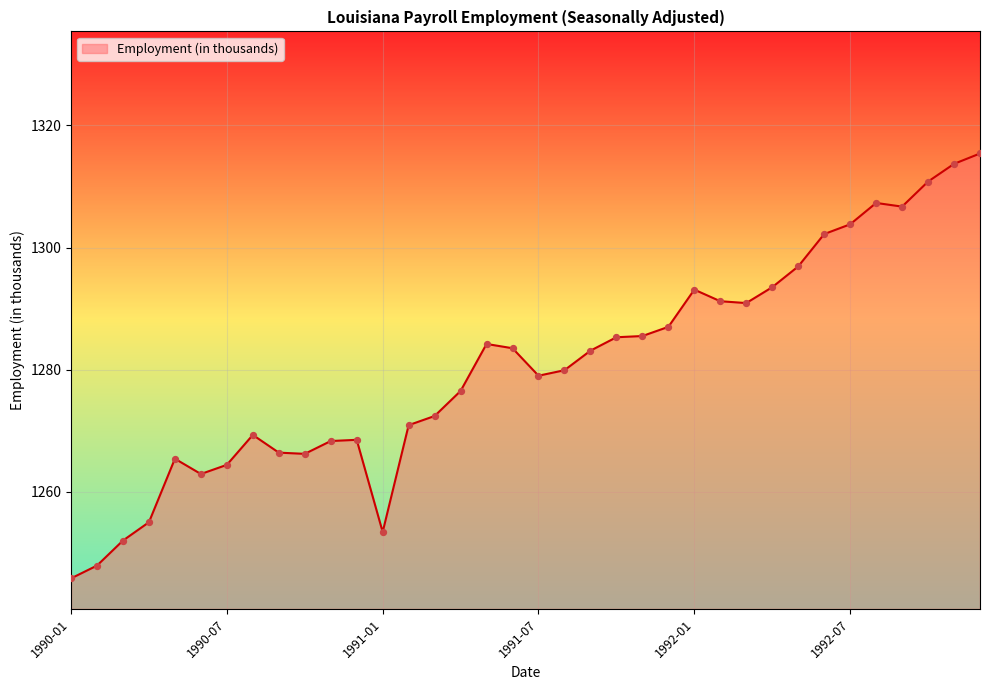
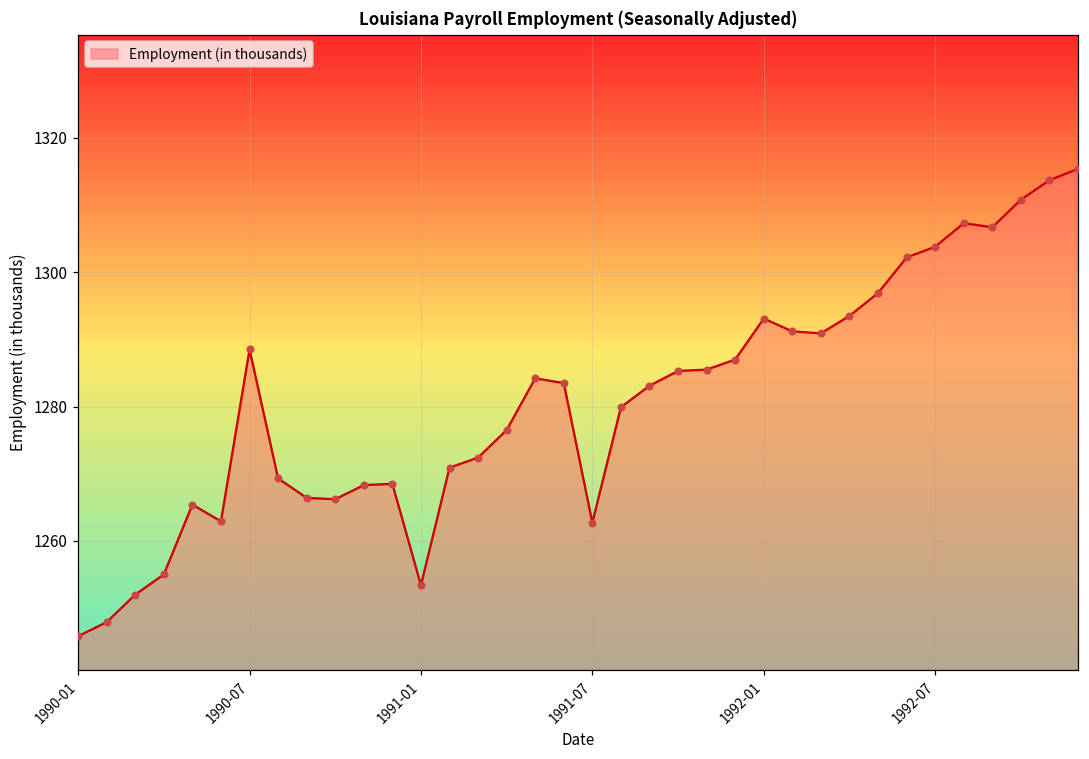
  {
    "1990-01": 1246,
-   "1990-07": 1264,
+   "1990-07": 1289,
    "1991-01": 1253,
-   "1991-07": 1279,
+   "1991-07": 1263,
    "1992-01": 1293,
    "1992-07": 1304
  }
